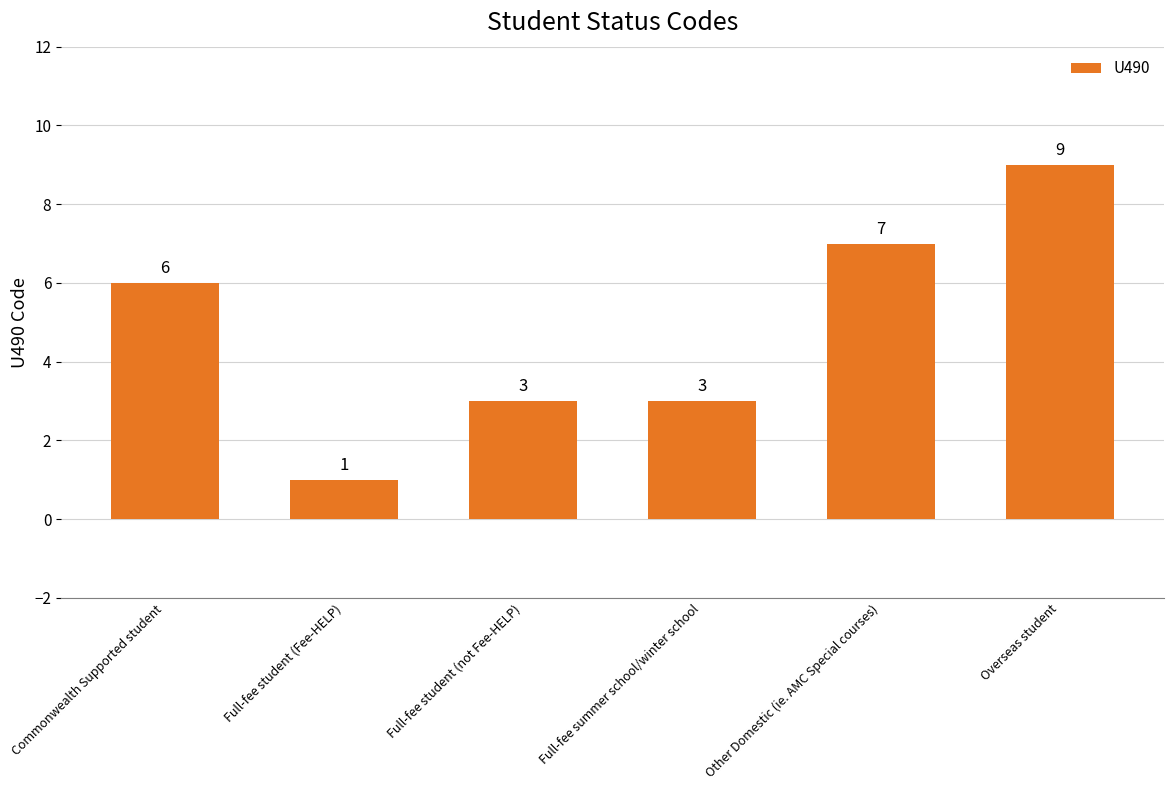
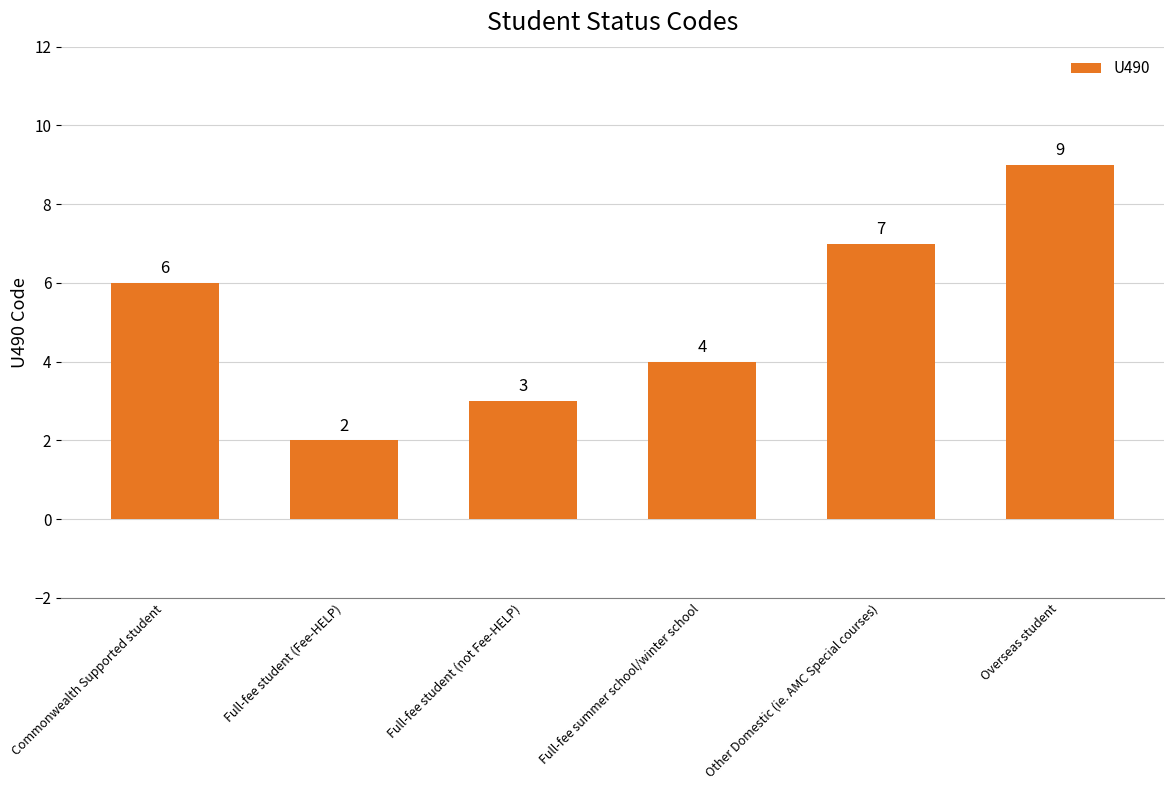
  {
    "Commonwealth Supported student": 6,
-   "Full-fee student (Fee-HELP)": 1,
+   "Full-fee student (Fee-HELP)": 2,
    "Full-fee student (not Fee-HELP)": 3,
-   "Full-fee summer school/winter school": 3,
+   "Full-fee summer school/winter school": 4,
    "Other Domestic (ie. AMC Special courses)": 7,
    "Overseas student": 9
  }
